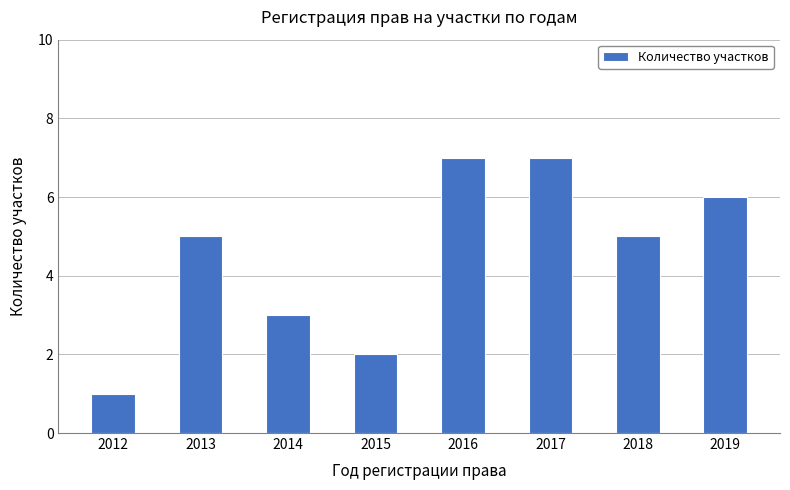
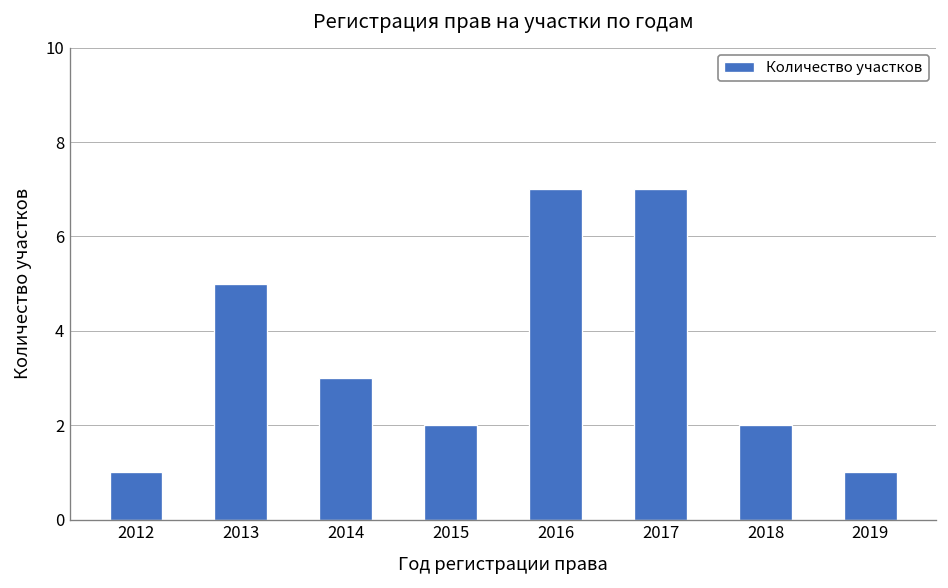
  {
    "2012": 1,
    "2013": 5,
    "2014": 3,
    "2015": 2,
    "2016": 7,
    "2017": 7,
-   "2018": 5,
-   "2019": 6
+   "2018": 2,
+   "2019": 1
  }
